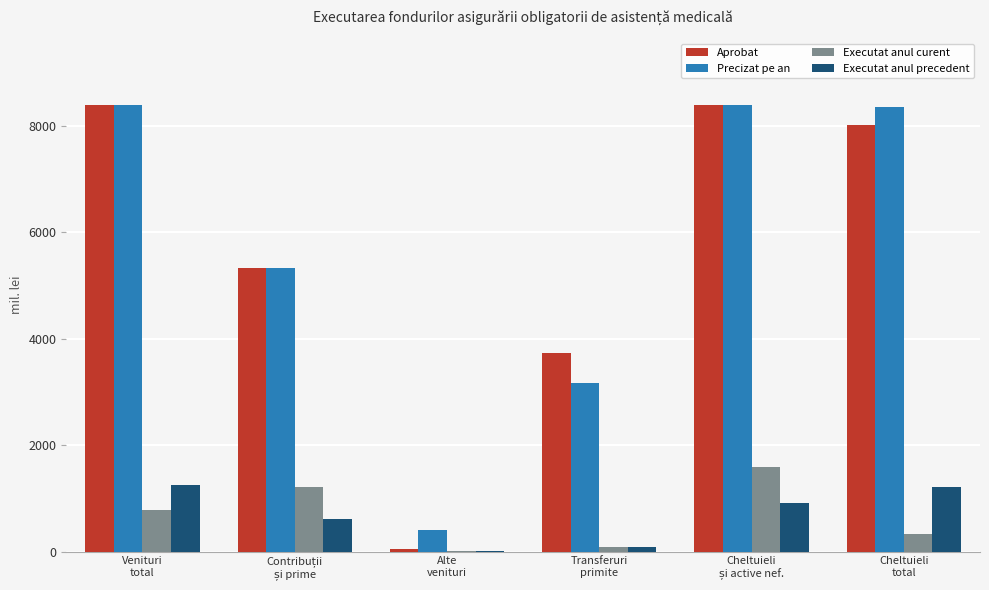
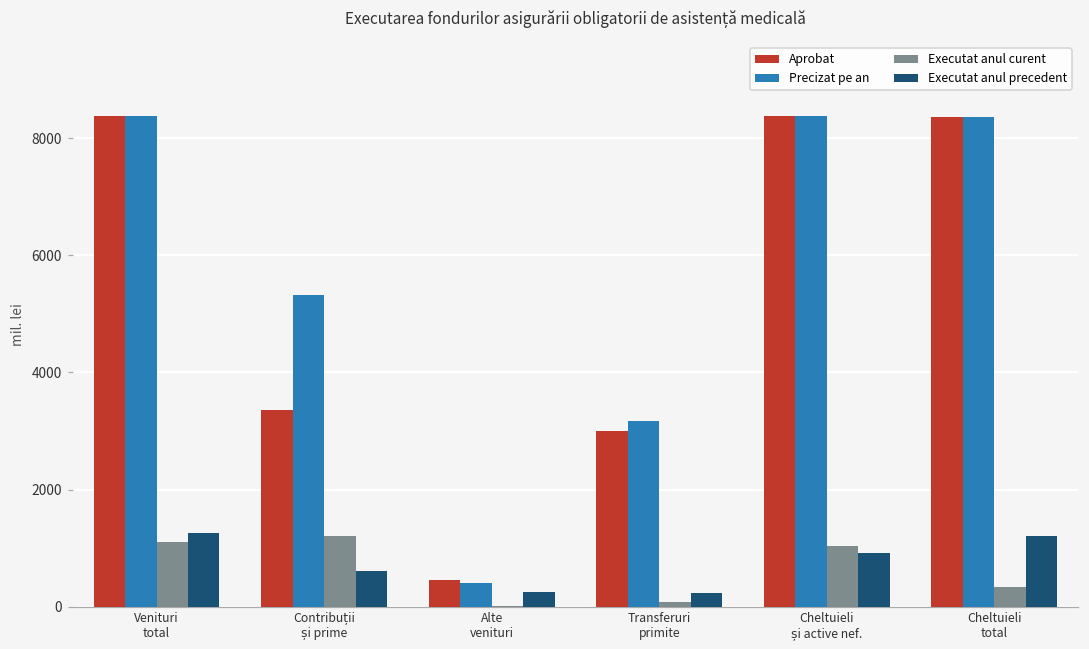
  {
    "Aprobat": {
      "Venituri total": 8400,
-     "Contribuții și prime": 5300,
-     "Alte venituri": 0,
-     "Transferuri primite": 3700,
+     "Contribuții și prime": 3400,
+     "Alte venituri": 500,
+     "Transferuri primite": 3000,
      "Cheltuieli și active nef.": 8400,
-     "Cheltuieli total": 8000
+     "Cheltuieli total": 8400
    },
    "Precizat pe an": {
      "Venituri total": 8400,
      "Contribuții și prime": 5300,
      "Alte venituri": 400,
      "Transferuri primite": 3200,
      "Cheltuieli și active nef.": 8400,
      "Cheltuieli total": 8400
    },
    "Executat anul curent": {
-     "Venituri total": 800,
+     "Venituri total": 1100,
      "Contribuții și prime": 1200,
      "Transferuri primite": 100,
-     "Cheltuieli și active nef.": 1600,
+     "Cheltuieli și active nef.": 1000,
      "Cheltuieli total": 300
    },
    "Executat anul precedent": {
      "Venituri total": 1300,
      "Contribuții și prime": 600,
-     "Alte venituri": 0,
-     "Transferuri primite": 100,
+     "Alte venituri": 200,
+     "Transferuri primite": 200,
      "Cheltuieli și active nef.": 900,
      "Cheltuieli total": 1200
    }
  }
